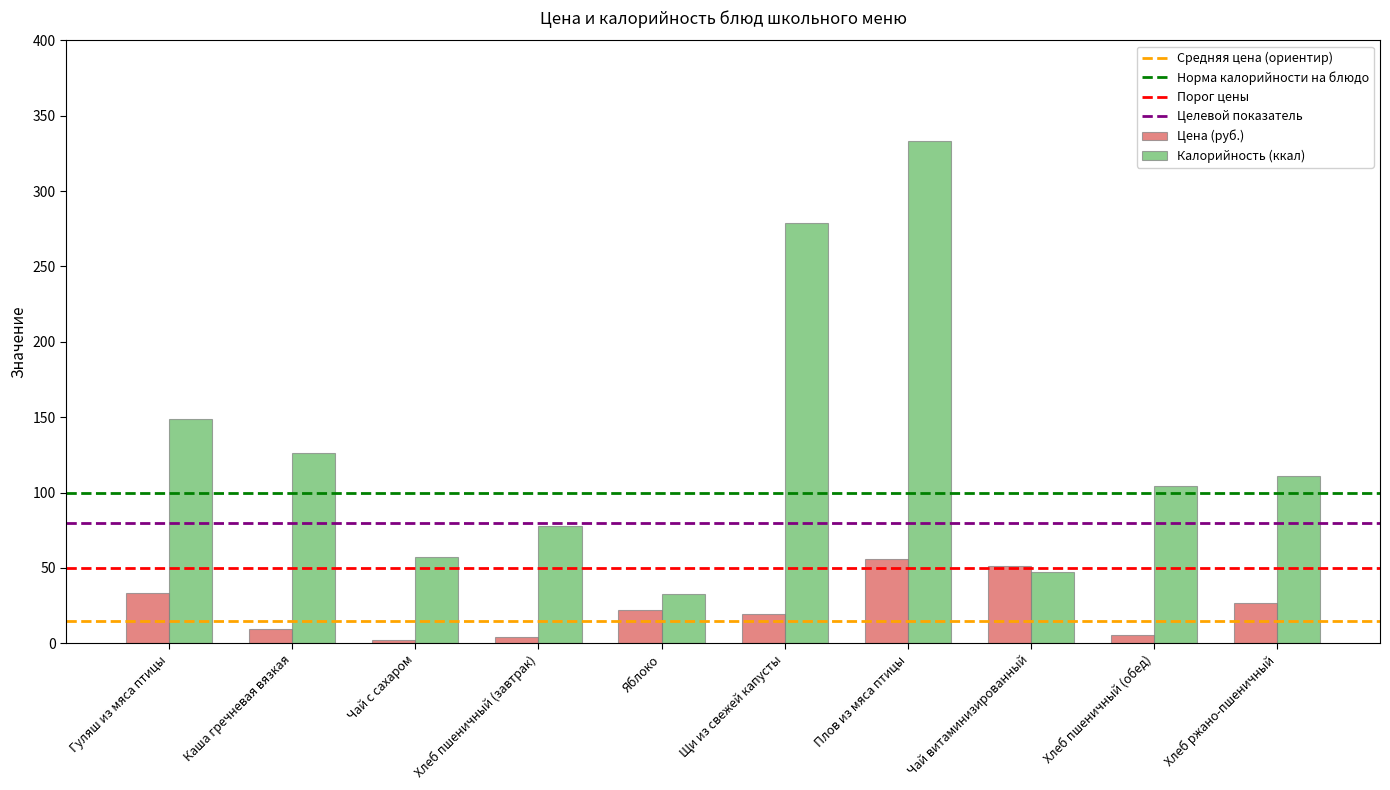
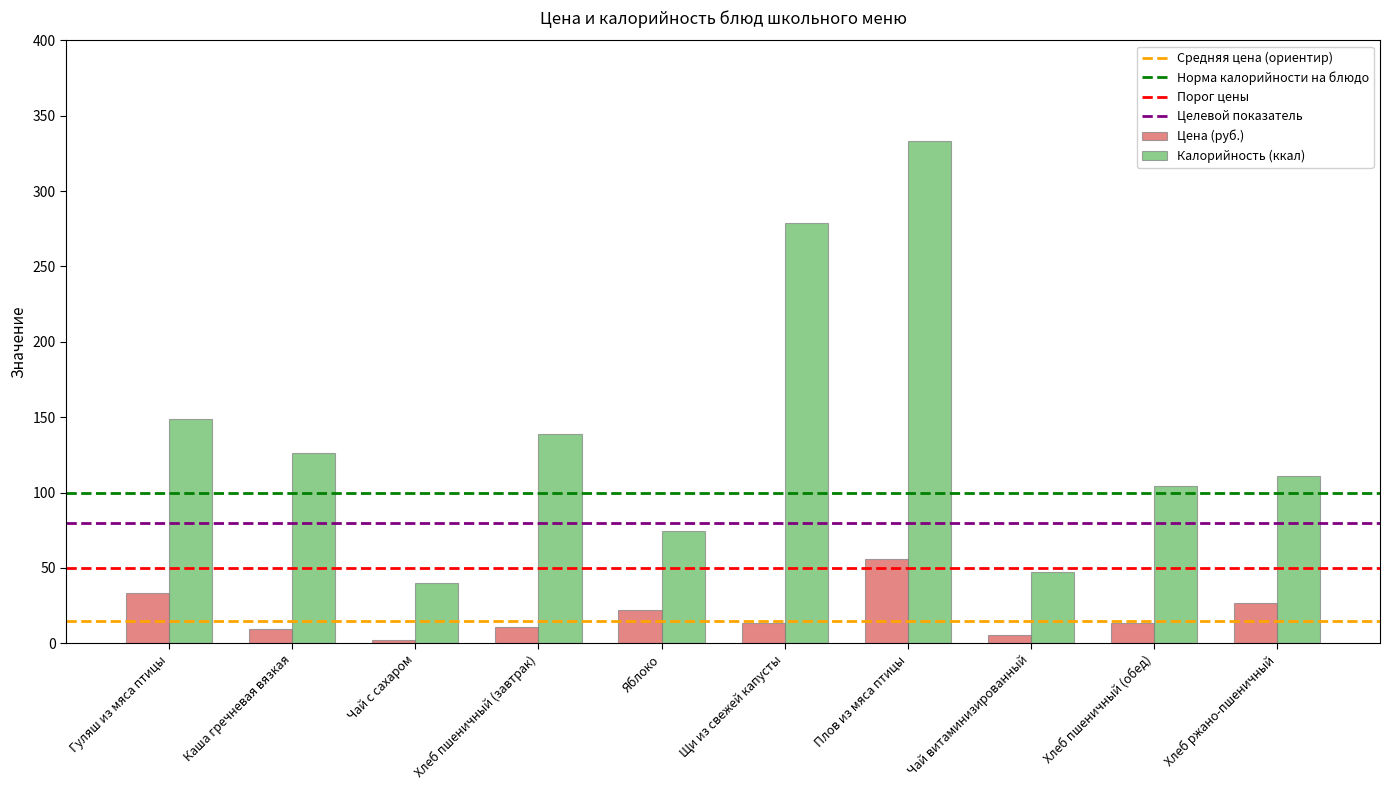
  {
    "Цена (руб.)": {
      "Гуляш из мяса птицы": 34,
      "Каша гречневая вязкая": 10,
      "Чай с сахаром": 2,
-     "Хлеб пшеничный (завтрак)": 4,
+     "Хлеб пшеничный (завтрак)": 11,
      "Яблоко": 22,
-     "Щи из свежей капусты": 19,
+     "Щи из свежей капусты": 14,
      "Плов из мяса птицы": 56,
-     "Чай витаминизированный": 51,
-     "Хлеб пшеничный (обед)": 5,
+     "Чай витаминизированный": 5,
+     "Хлеб пшеничный (обед)": 13,
      "Хлеб ржано-пшеничный": 27
    },
    "Калорийность (ккал)": {
      "Гуляш из мяса птицы": 149,
      "Каша гречневая вязкая": 127,
-     "Чай с сахаром": 57,
-     "Хлеб пшеничный (завтрак)": 78,
-     "Яблоко": 33,
+     "Чай с сахаром": 40,
+     "Хлеб пшеничный (завтрак)": 139,
+     "Яблоко": 75,
      "Щи из свежей капусты": 279,
      "Плов из мяса птицы": 333,
      "Чай витаминизированный": 47,
      "Хлеб пшеничный (обед)": 104,
      "Хлеб ржано-пшеничный": 111
    }
  }
